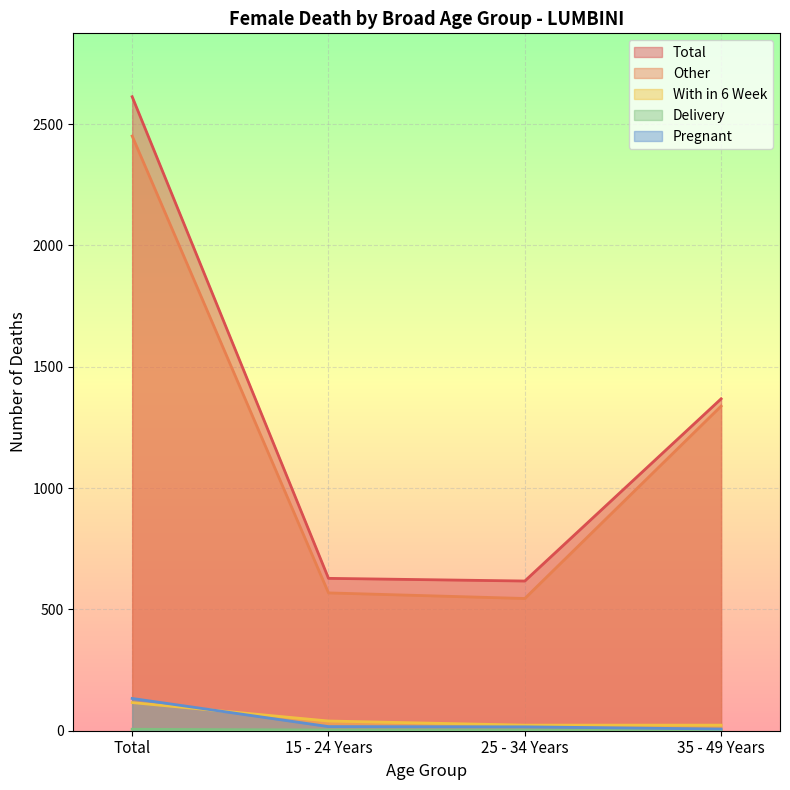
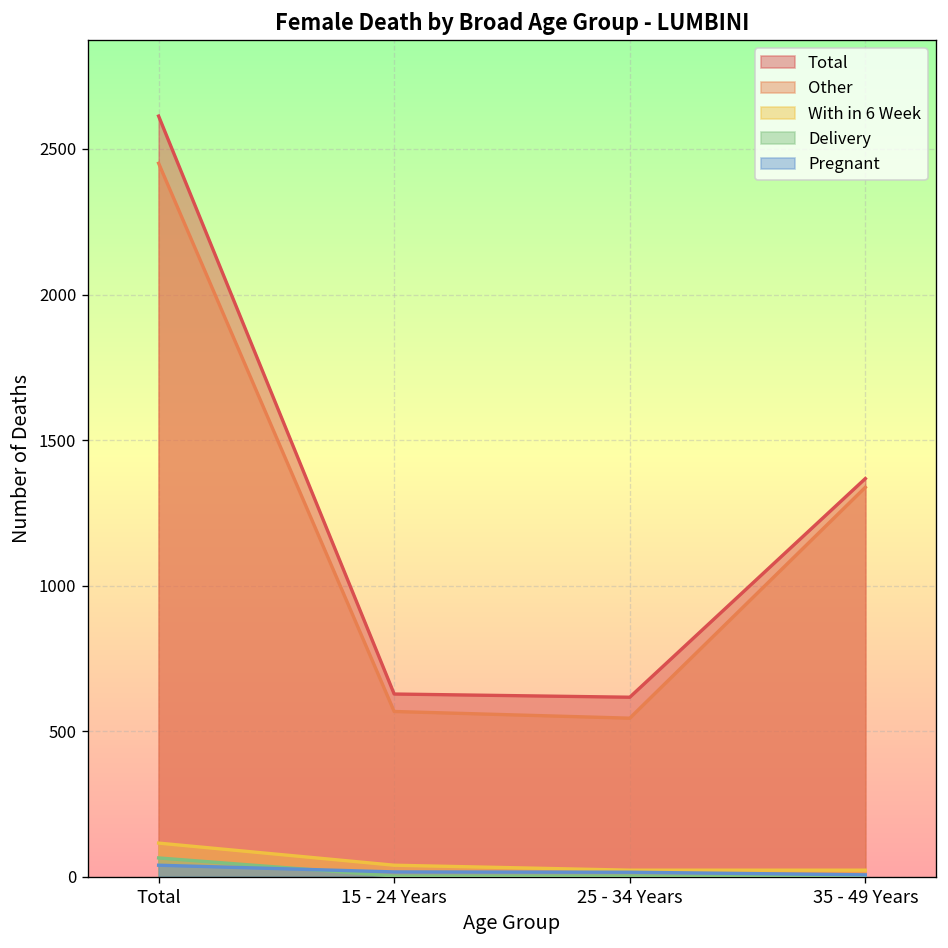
  {
    "Delivery": {
-     "Total": 10,
+     "Total": 70,
      "15 - 24 Years": 0,
      "25 - 34 Years": 0
    },
    "Pregnant": {
-     "Total": 130,
+     "Total": 40,
      "15 - 24 Years": 20
    }
  }
